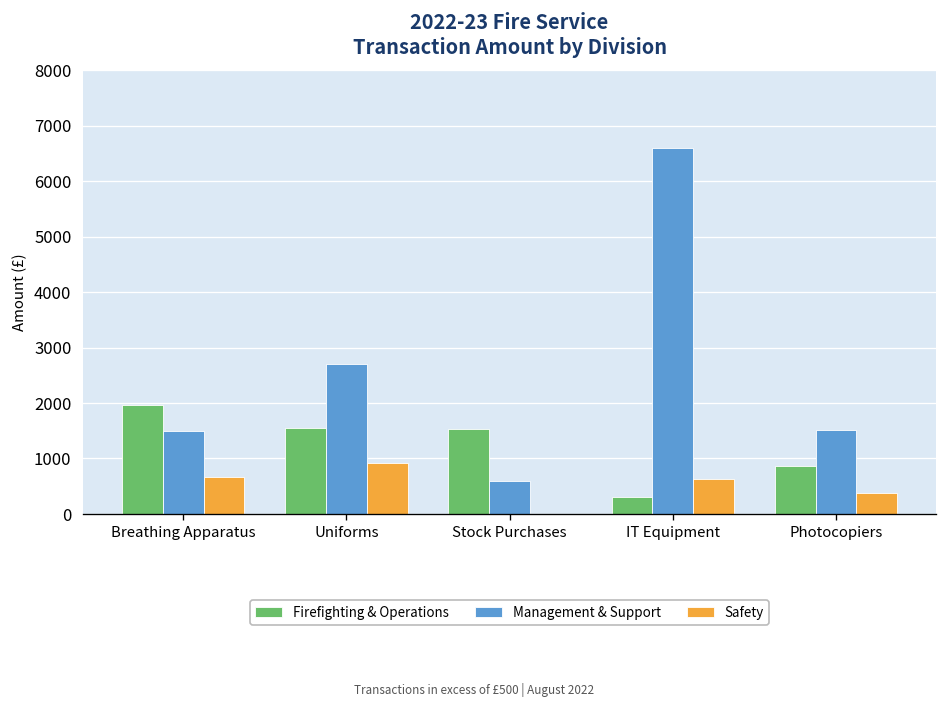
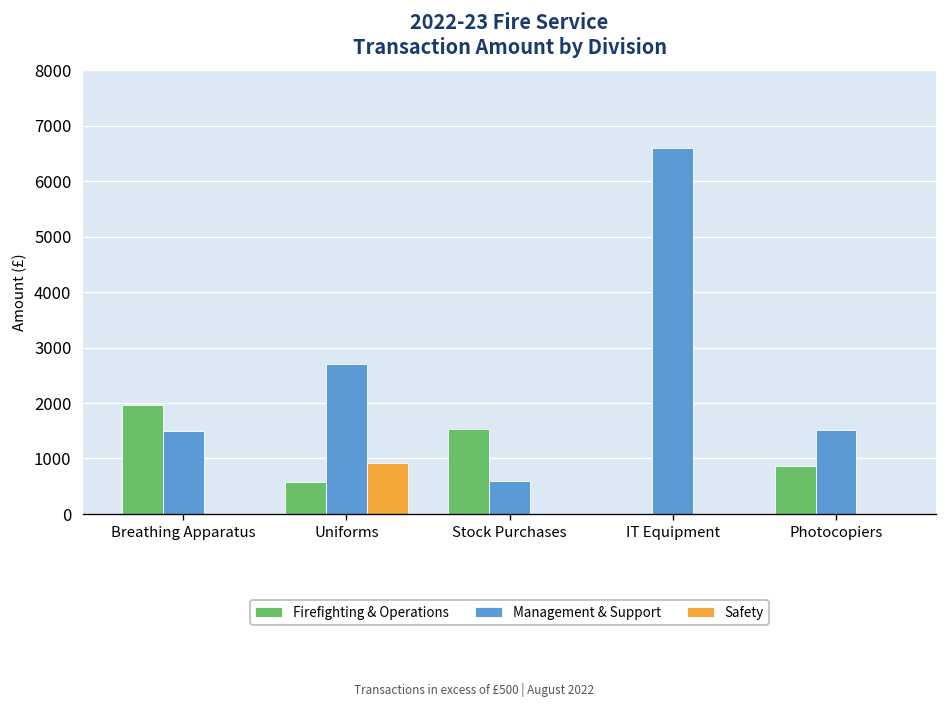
  {
    "Firefighting & Operations": {
      "Breathing Apparatus": 2000,
-     "Uniforms": 1500,
+     "Uniforms": 600,
      "Stock Purchases": 1500,
-     "IT Equipment": 300,
+     "IT Equipment": 0,
      "Photocopiers": 900
    },
    "Management & Support": {
      "Breathing Apparatus": 1500,
      "Uniforms": 2700,
      "Stock Purchases": 600,
      "IT Equipment": 6600,
      "Photocopiers": 1500
    },
    "Safety": {
-     "Breathing Apparatus": 700,
+     "Breathing Apparatus": 0,
      "Uniforms": 900,
      "Stock Purchases": 0,
-     "IT Equipment": 600,
-     "Photocopiers": 400
+     "IT Equipment": 0,
+     "Photocopiers": 0
    }
  }
